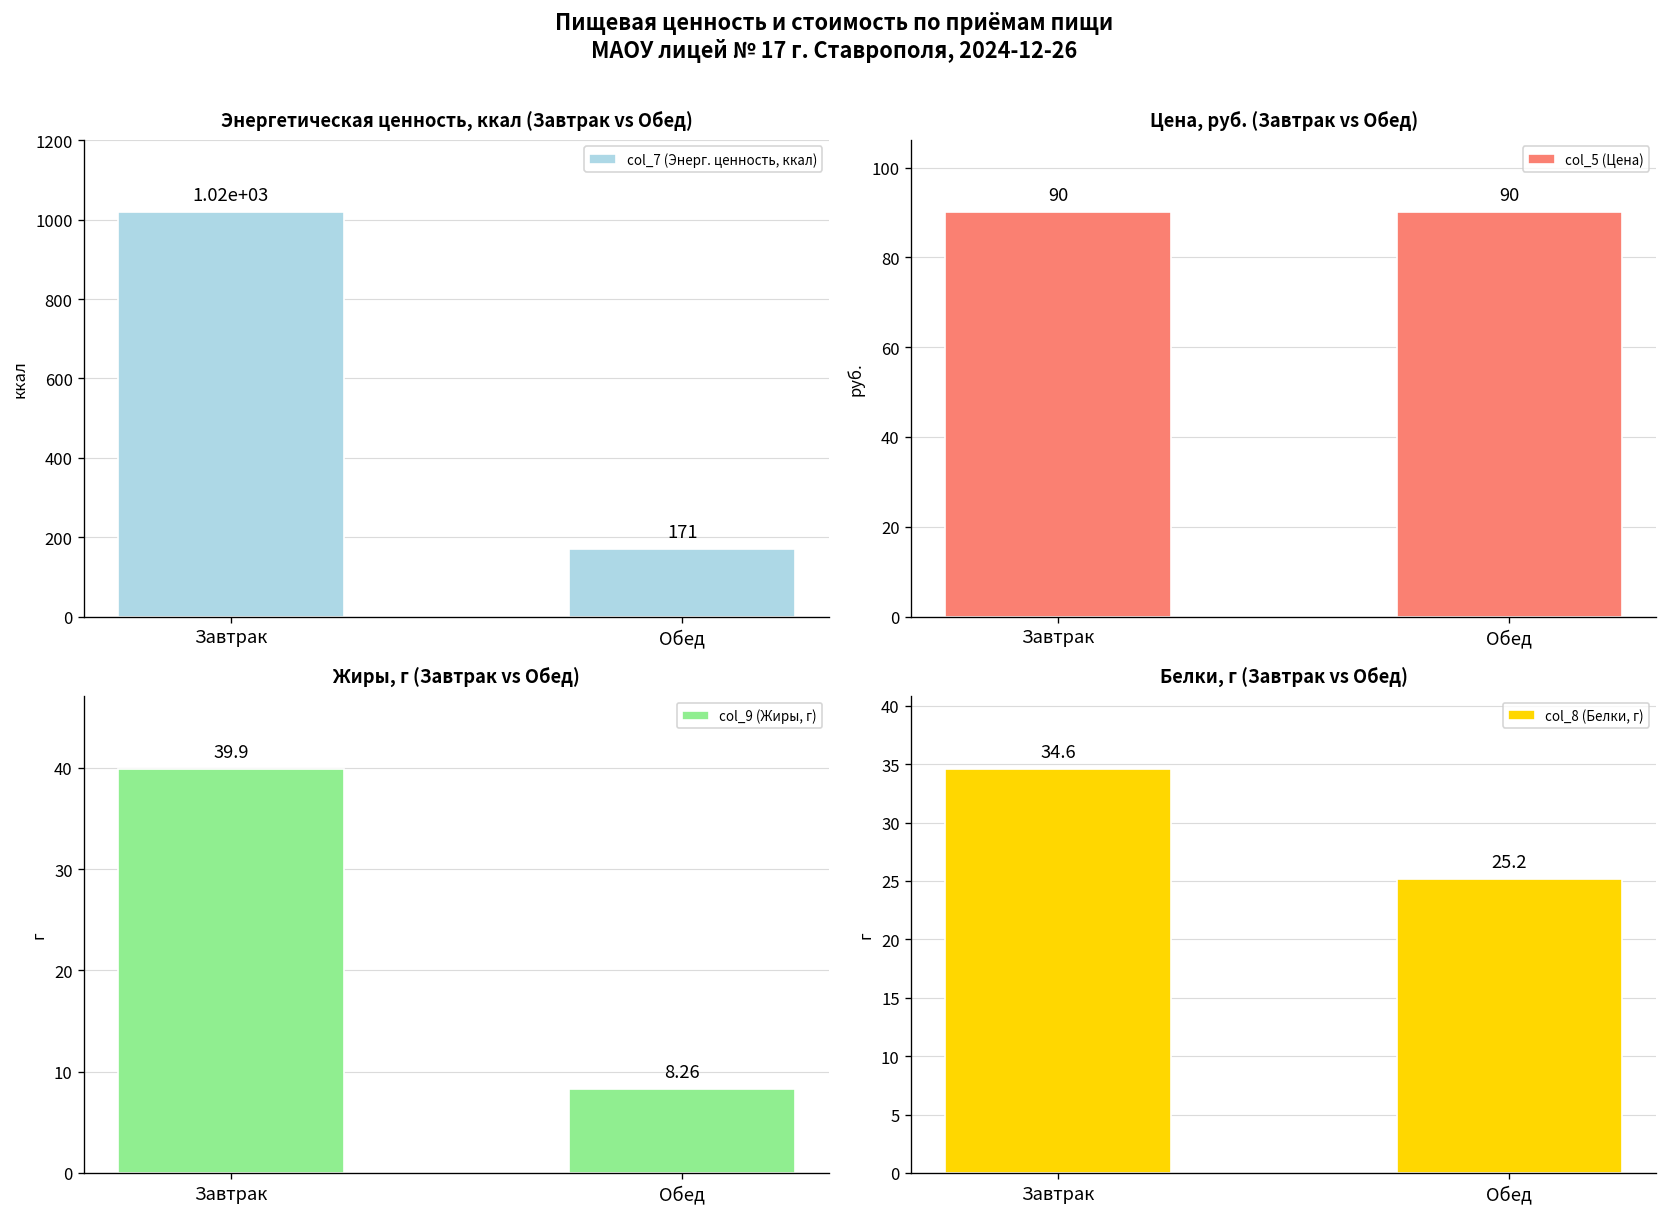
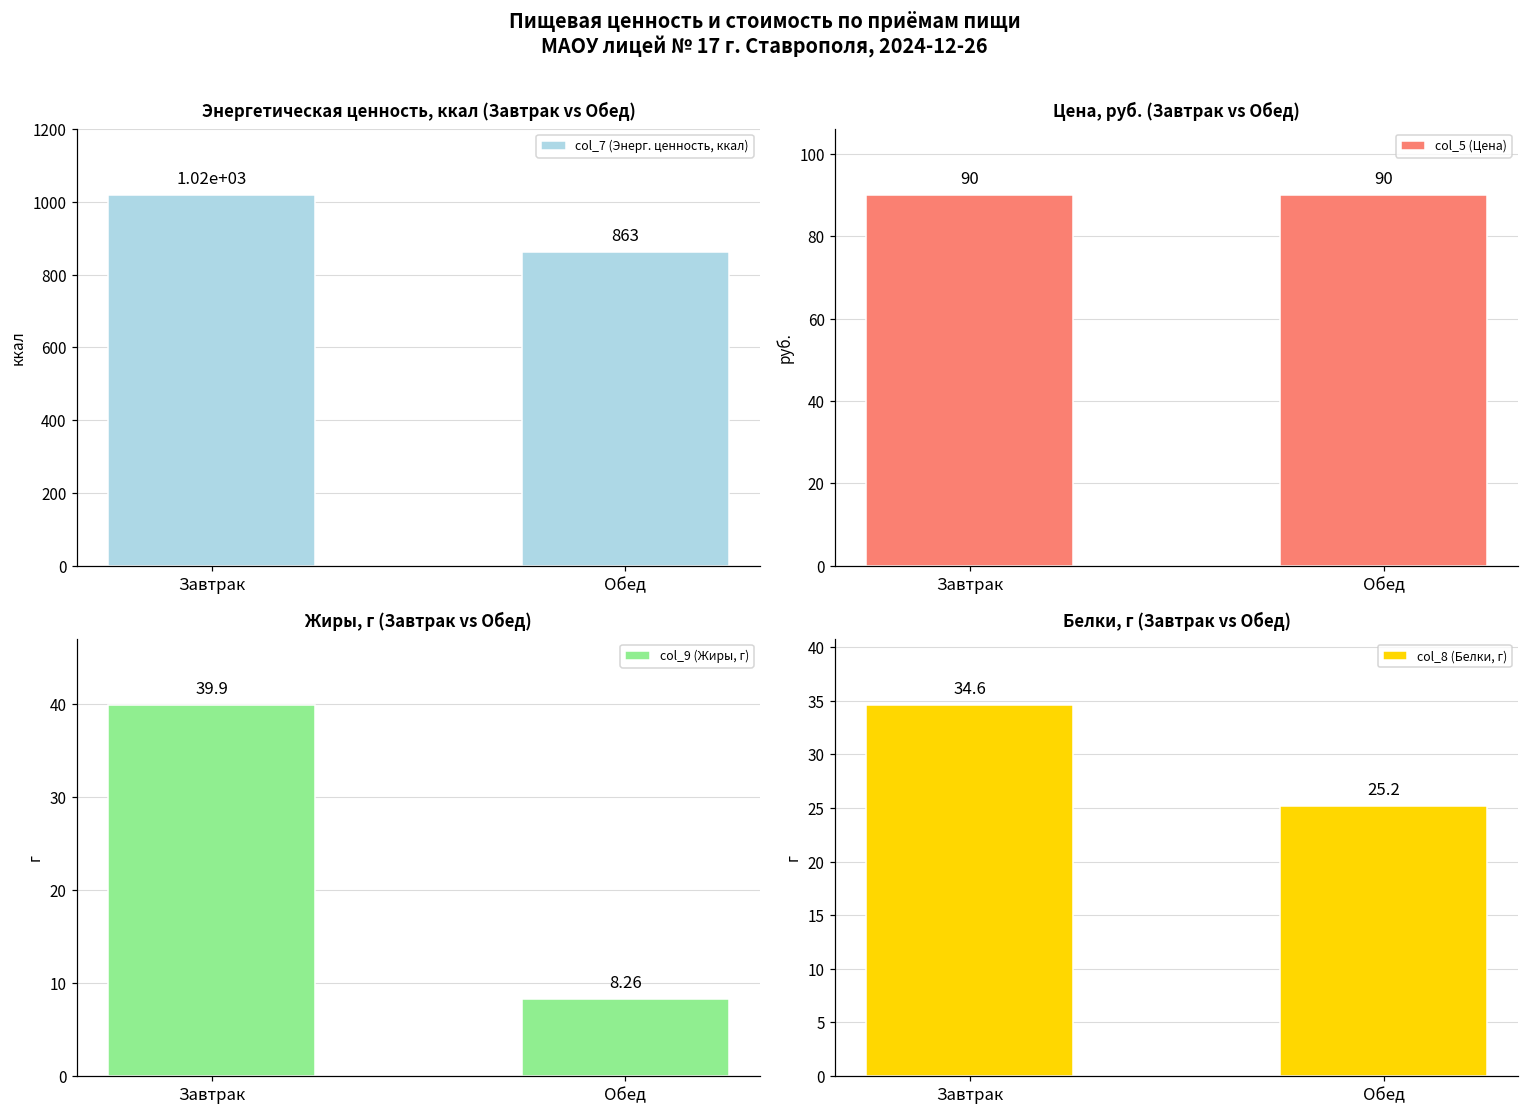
  {
    "Энергетическая ценность, ккал (Завтрак vs Обед)": {
-     "Обед": 171
+     "Обед": 863
    },
    "Цена, руб. (Завтрак vs Обед)": {
      "Завтрак": 90,
      "Обед": 90
    },
    "Жиры, г (Завтрак vs Обед)": {
      "Завтрак": 39.9,
      "Обед": 8.26
    },
    "Белки, г (Завтрак vs Обед)": {
      "Завтрак": 34.6,
      "Обед": 25.2
    }
  }
